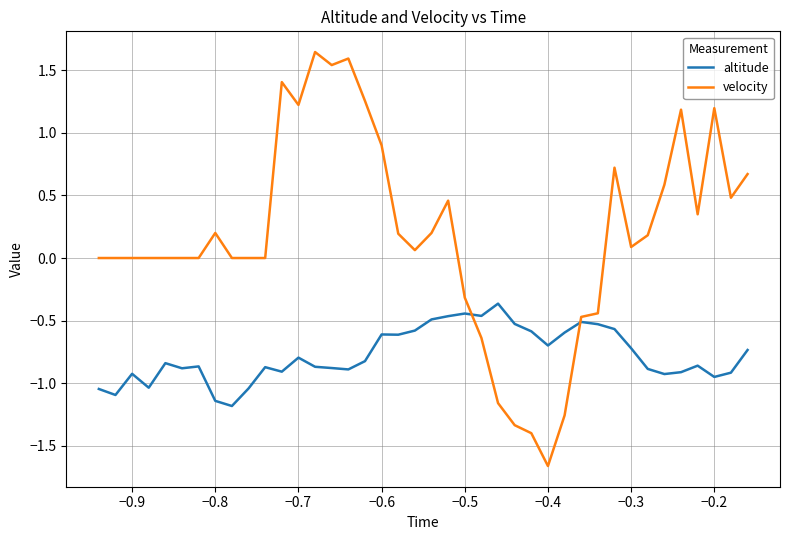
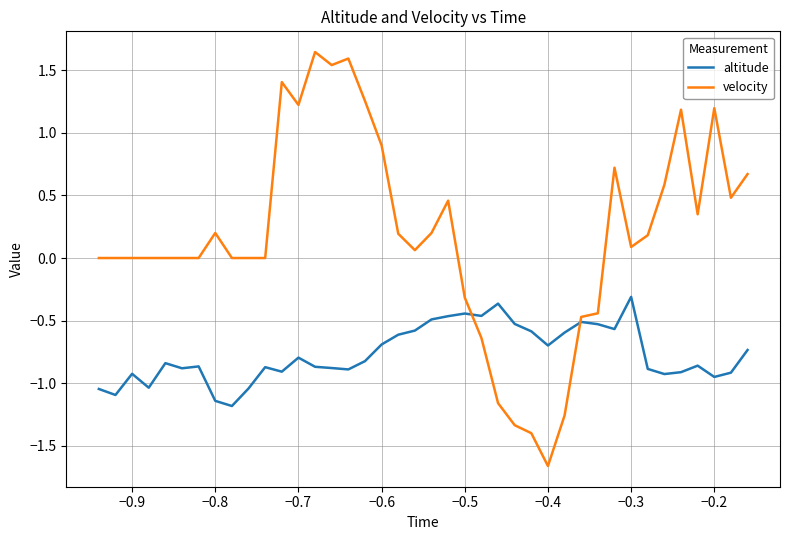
  {
    "altitude": {
      "−0.9": -0.92,
      "−0.8": -1.14,
      "−0.7": -0.80,
-     "−0.6": -0.61,
+     "−0.6": -0.69,
      "−0.5": -0.44,
      "−0.4": -0.70,
-     "−0.3": -0.72,
+     "−0.3": -0.31,
      "−0.2": -0.95
    },
    "velocity": {
      "−0.9": 0.00,
      "−0.8": 0.20,
      "−0.7": 1.22,
      "−0.6": 0.90,
      "−0.5": -0.32,
      "−0.4": -1.66,
      "−0.3": 0.09,
      "−0.2": 1.20
    }
  }
